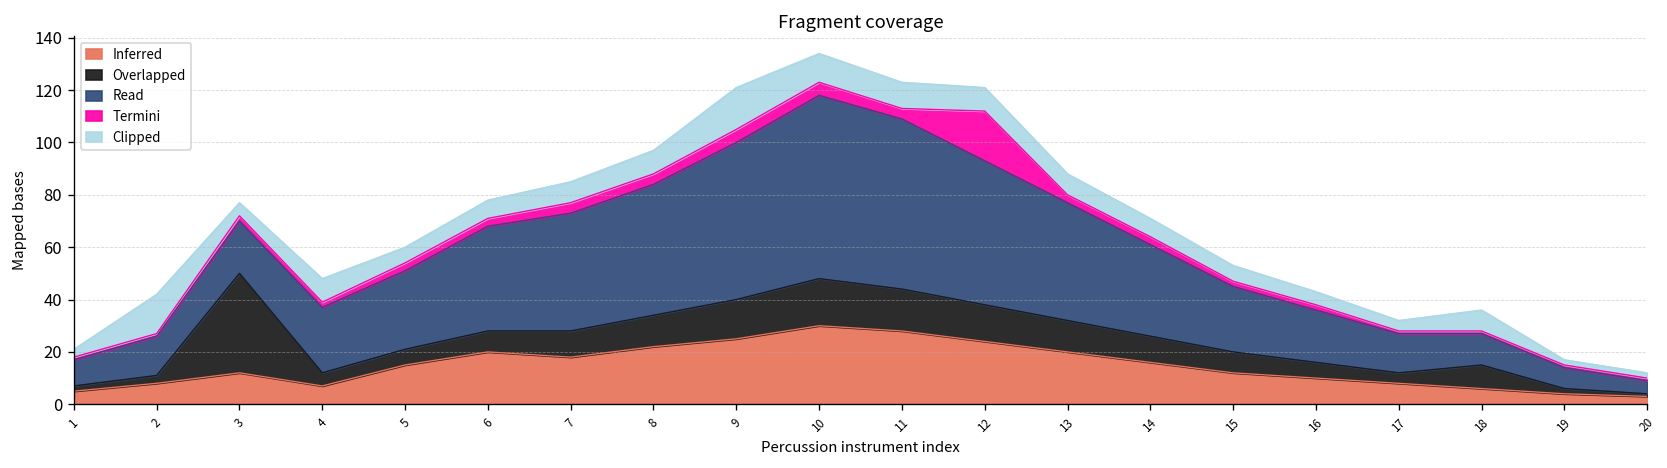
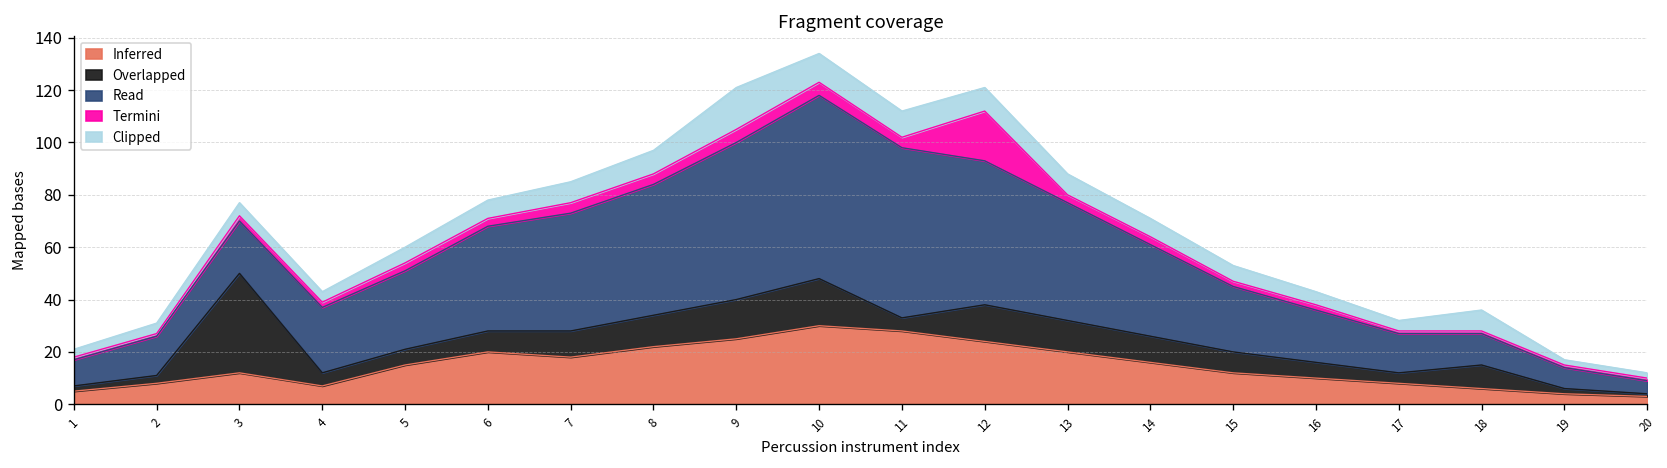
  {
    "Inferred": {
      "1": 5,
      "2": 8,
      "3": 12,
      "4": 7,
      "5": 15,
      "6": 20,
      "7": 18,
      "8": 22,
      "9": 25,
      "10": 30,
      "11": 28,
      "12": 24,
      "13": 20,
      "14": 16,
      "15": 12,
      "16": 10,
      "17": 8,
      "18": 6,
      "19": 4
    },
    "Overlapped": {
      "1": 2,
      "2": 3,
      "3": 38,
      "4": 5,
      "5": 6,
      "6": 8,
      "7": 10,
      "8": 12,
      "9": 15,
      "10": 18,
-     "11": 16,
+     "11": 5,
      "12": 14,
      "13": 12,
      "14": 10,
      "15": 8,
      "16": 6,
      "17": 4,
      "18": 9,
      "19": 2
    },
    "Read": {
      "3": 20,
      "4": 25,
      "5": 30,
      "6": 40,
      "7": 45,
      "8": 50,
      "9": 60,
      "10": 70,
      "11": 65,
      "12": 55,
      "13": 45,
      "14": 35,
      "15": 25,
      "16": 20
    },
    "Termini": {
      "3": 2,
      "4": 2,
      "5": 3,
      "6": 3,
      "7": 4,
      "8": 4,
      "9": 5,
      "10": 5,
      "11": 4,
      "12": 19,
      "13": 3,
      "14": 3,
      "15": 2,
      "16": 2
    },
    "Clipped": {
      "1": 3,
-     "2": 15,
+     "2": 4,
      "3": 5,
-     "4": 9,
+     "4": 4,
      "5": 6,
      "6": 7,
      "7": 8,
      "8": 9,
      "9": 16,
      "10": 11,
      "11": 10,
      "12": 9,
      "13": 8,
      "14": 7,
      "15": 6,
      "16": 5,
      "17": 4,
      "18": 8,
      "19": 2,
      "20": 2
    }
  }
